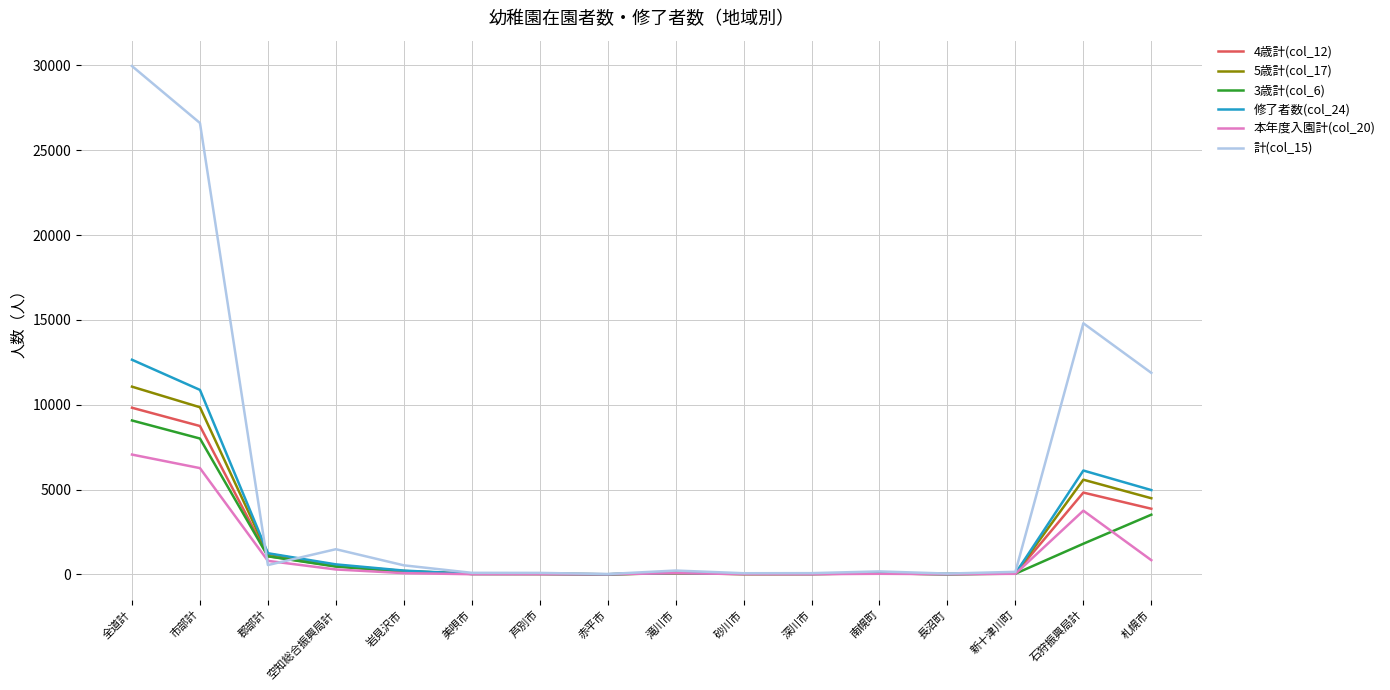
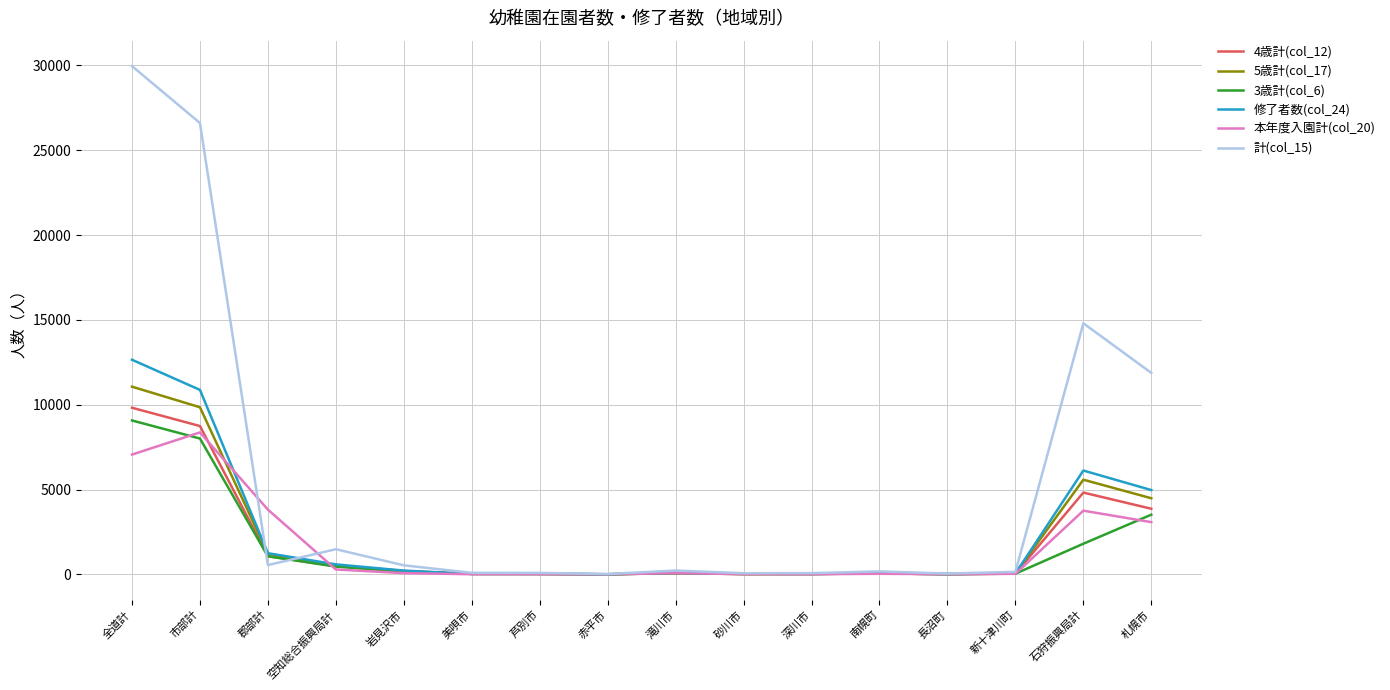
  {
    "4歳計(col_12)": {
      "全道計": 9800,
      "市部計": 8700,
      "石狩振興局計": 4800,
      "札幌市": 3900
    },
    "5歳計(col_17)": {
      "全道計": 11100,
      "市部計": 9900,
      "石狩振興局計": 5600,
      "札幌市": 4500
    },
    "3歳計(col_6)": {
      "全道計": 9100,
      "市部計": 8000,
      "石狩振興局計": 1800,
      "札幌市": 3500
    },
    "修了者数(col_24)": {
      "全道計": 12700,
      "市部計": 10900,
      "石狩振興局計": 6100,
      "札幌市": 5000
    },
    "本年度入園計(col_20)": {
      "全道計": 7100,
-     "市部計": 6300,
-     "郡部計": 800,
+     "市部計": 8400,
+     "郡部計": 3800,
      "空知総合振興局計": 300,
      "石狩振興局計": 3800,
-     "札幌市": 800
+     "札幌市": 3100
    },
    "計(col_15)": {
      "全道計": 30000,
      "市部計": 26600,
      "郡部計": 600,
      "空知総合振興局計": 1500,
      "岩見沢市": 500,
      "石狩振興局計": 14800,
      "札幌市": 11900
    }
  }
